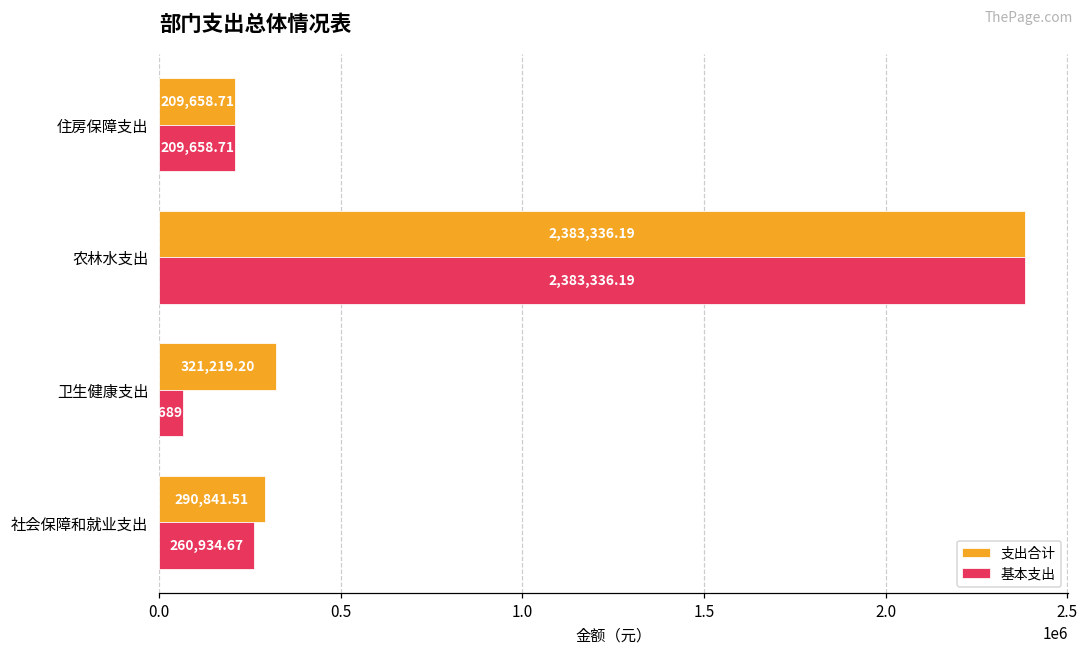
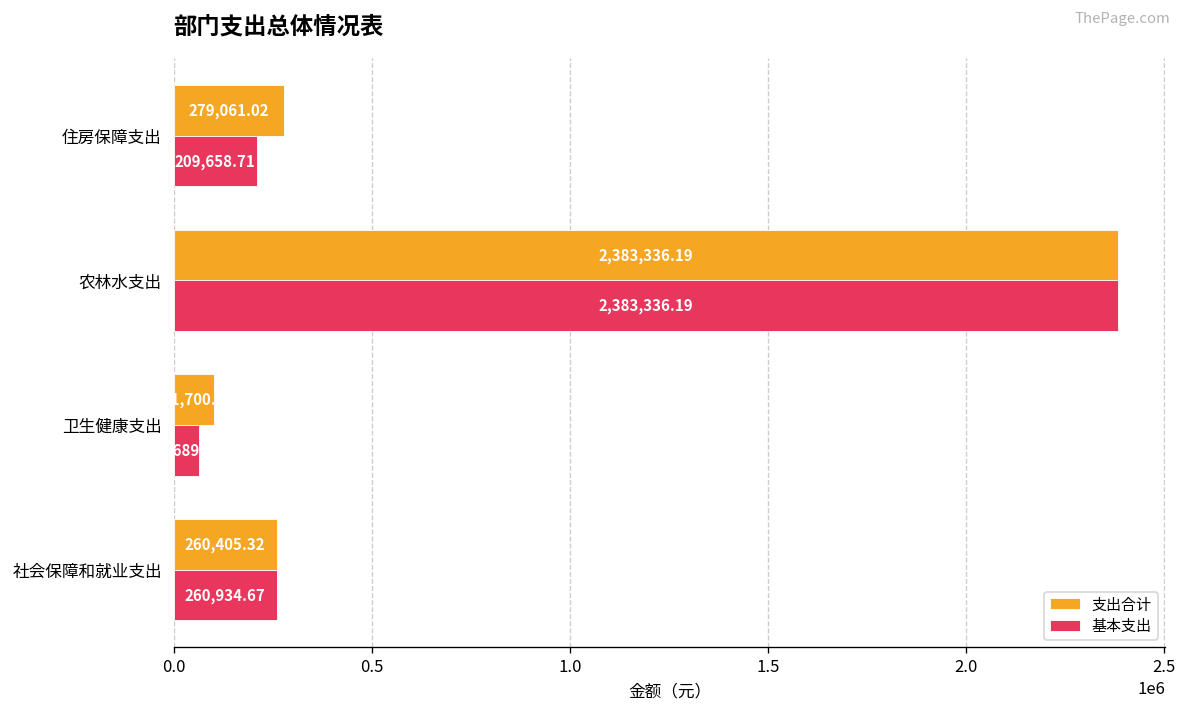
  {
    "支出合计": {
-     "住房保障支出": "209,658.71",
+     "住房保障支出": "279,061.02",
      "农林水支出": "2,383,336.19",
-     "卫生健康支出": "320000",
-     "社会保障和就业支出": "290,841.51"
+     "卫生健康支出": "100000",
+     "社会保障和就业支出": "260,405.32"
    },
    "基本支出": {
      "住房保障支出": "209,658.71",
      "农林水支出": "2,383,336.19",
      "社会保障和就业支出": "260,934.67"
    }
  }
